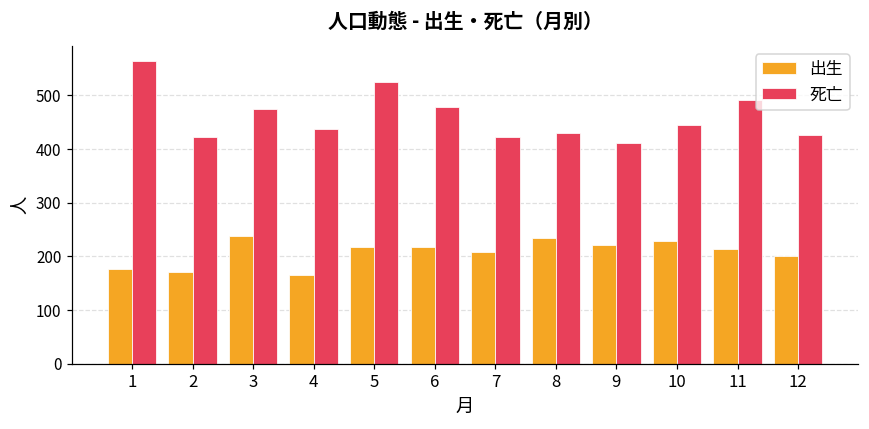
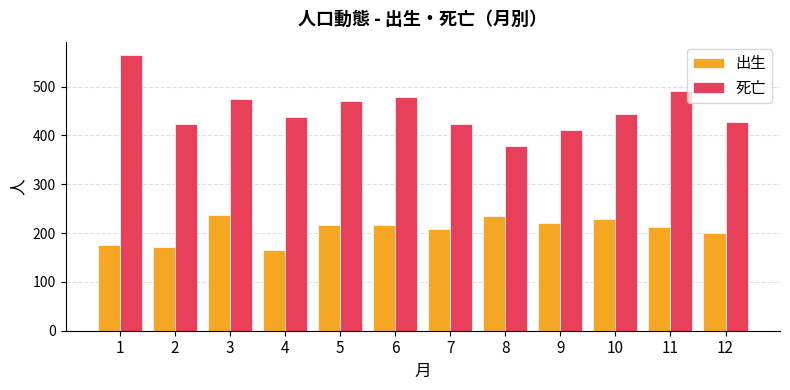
  {
    "出生": {
      "1": 180,
      "2": 170,
      "3": 240,
      "4": 170,
      "5": 220,
      "6": 220,
      "7": 210,
      "8": 240,
      "9": 220,
      "10": 230,
      "11": 210,
      "12": 200
    },
    "死亡": {
      "1": 560,
      "2": 420,
      "3": 480,
      "4": 440,
-     "5": 530,
+     "5": 470,
      "6": 480,
      "7": 420,
-     "8": 430,
+     "8": 380,
      "9": 410,
      "10": 450,
      "11": 490,
      "12": 430
    }
  }
